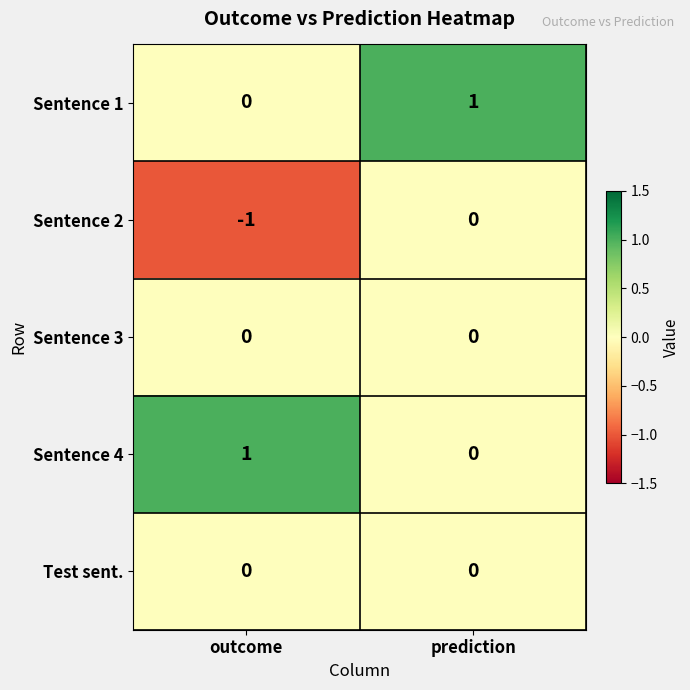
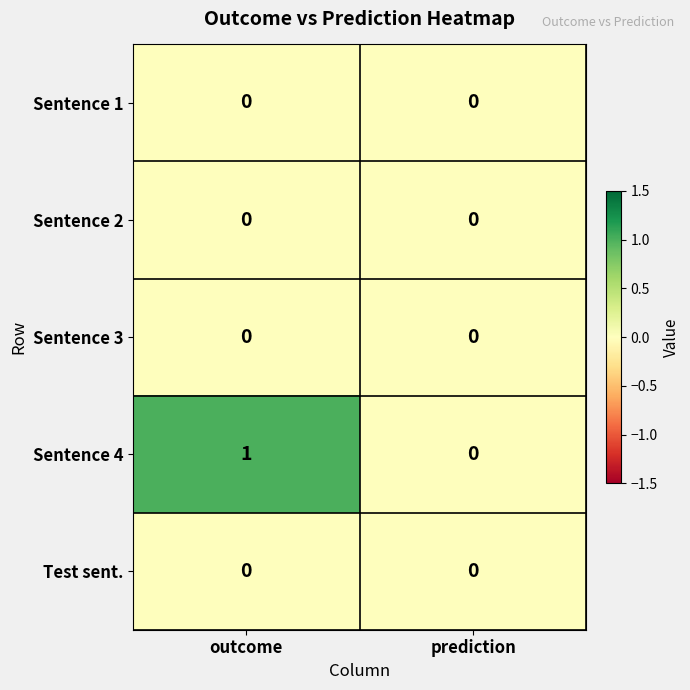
  {
    "Sentence 1": {
      "outcome": 0,
-     "prediction": 1
+     "prediction": 0
    },
    "Sentence 2": {
-     "outcome": -1,
+     "outcome": 0,
      "prediction": 0
    },
    "Sentence 3": {
      "outcome": 0,
      "prediction": 0
    },
    "Sentence 4": {
      "outcome": 1,
      "prediction": 0
    },
    "Test sent.": {
      "outcome": 0,
      "prediction": 0
    }
  }
